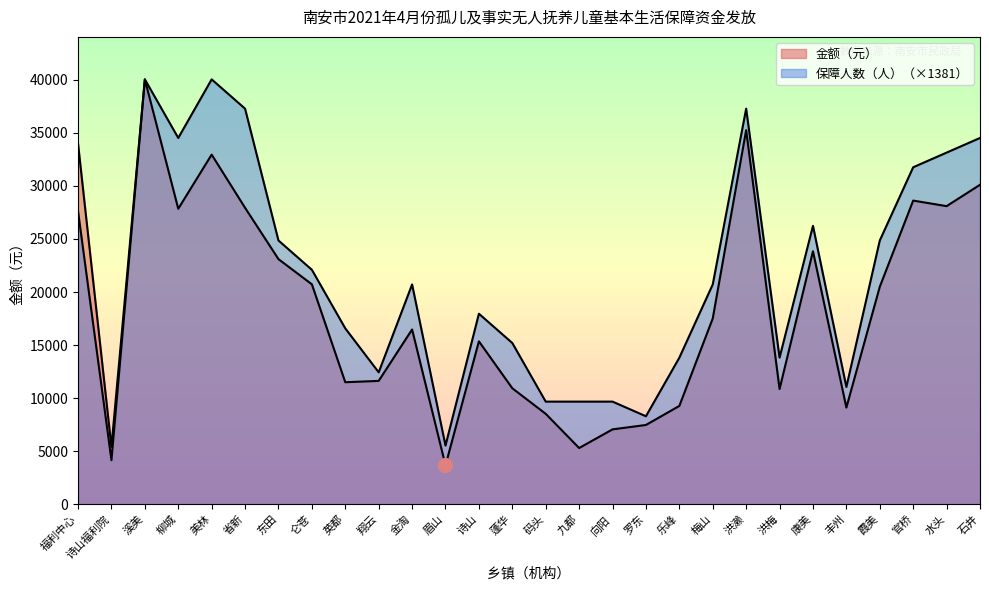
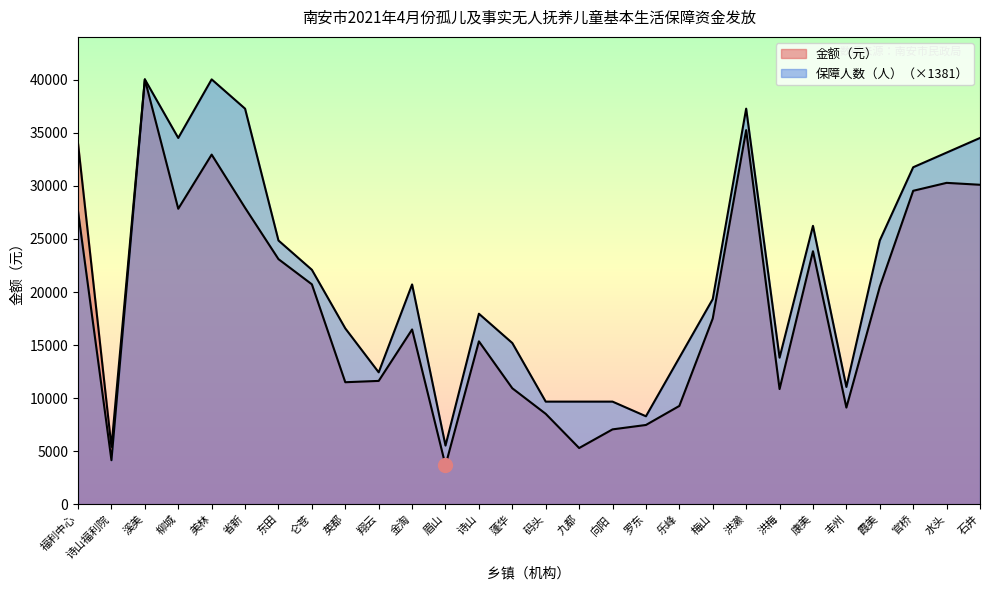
  {
    "金额（元）": {
      "福利中心": 34000,
      "诗山福利院": 5400,
      "柳城": 27900,
      "美林": 33000,
      "省新": 27900,
      "东田": 23100,
      "仑苍": 20700,
      "英都": 11500,
      "翔云": 11600,
      "金淘": 16500,
      "诗山": 15400,
      "蓬华": 10900,
      "码头": 8500,
      "九都": 5300,
      "向阳": 7100,
      "罗东": 7500,
      "乐峰": 9300,
      "梅山": 17500,
      "洪濑": 35300,
      "洪梅": 10900,
      "康美": 23800,
      "丰州": 9100,
      "霞美": 20500,
-     "官桥": 28600,
-     "水头": 28100,
+     "官桥": 29500,
+     "水头": 30300,
      "石井": 30100
    },
    "保障人数（人）（×1381）": {
      "福利中心": 27600,
      "诗山福利院": 4100,
      "柳城": 34500,
      "美林": 40000,
      "省新": 37300,
      "东田": 24900,
      "仑苍": 22100,
      "英都": 16600,
      "翔云": 12400,
      "金淘": 20700,
      "眉山": 5500,
      "诗山": 18000,
      "蓬华": 15200,
      "码头": 9700,
      "九都": 9700,
      "向阳": 9700,
      "罗东": 8300,
      "乐峰": 13800,
-     "梅山": 20700,
+     "梅山": 19300,
      "洪濑": 37300,
      "洪梅": 13800,
      "康美": 26200,
      "丰州": 11000,
      "霞美": 24900,
      "官桥": 31800,
      "水头": 33100,
      "石井": 34500
    }
  }
